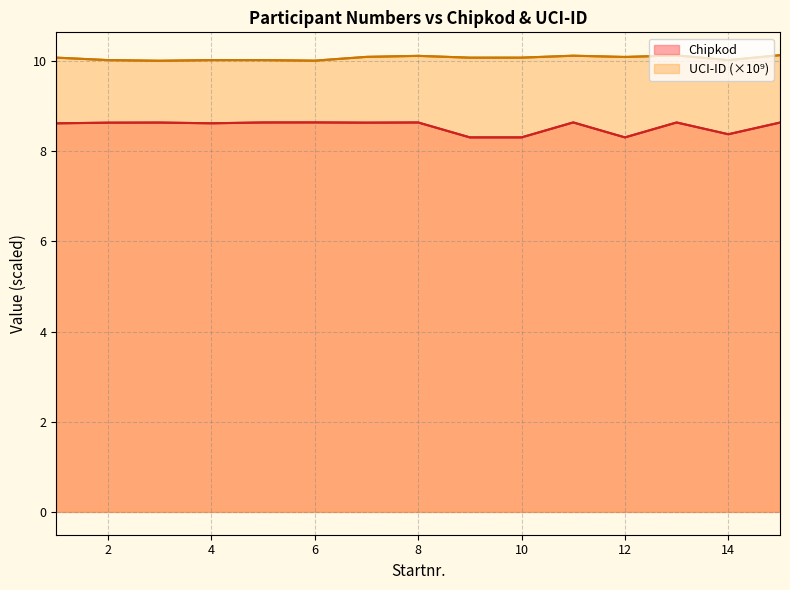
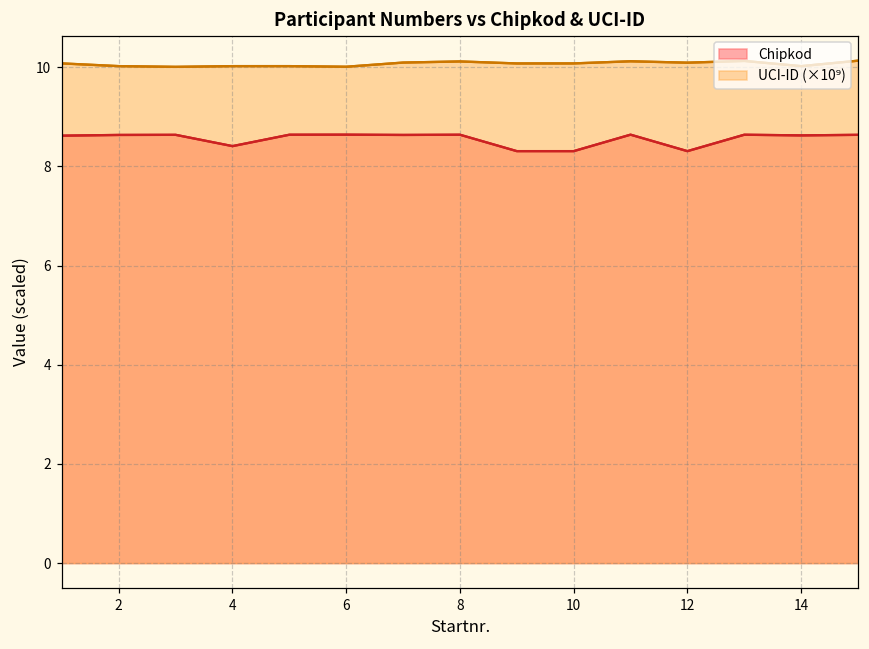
  {
    "Chipkod": {
      "2": 8.6,
-     "4": 8.6,
+     "4": 8.4,
      "6": 8.6,
      "8": 8.6,
      "10": 8.3,
      "12": 8.3,
-     "14": 8.4
+     "14": 8.6
    },
    "UCI-ID (×10⁹)": {
      "2": 10.0,
      "4": 10.0,
      "6": 10.0,
      "8": 10.1,
      "10": 10.1,
      "12": 10.1
    }
  }
